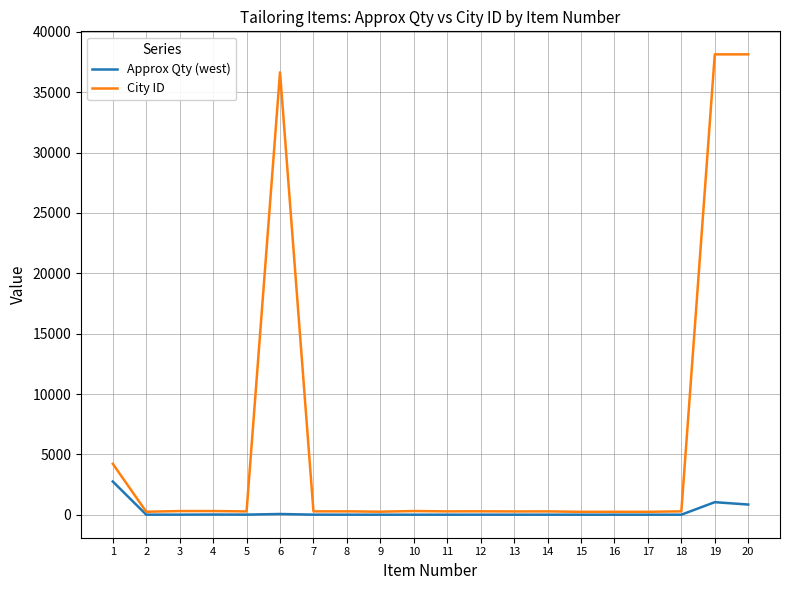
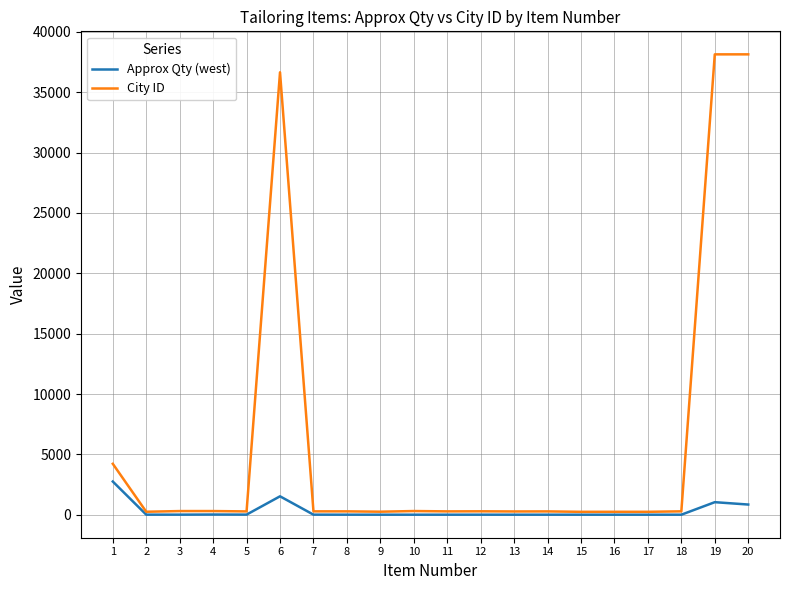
  {
    "Approx Qty (west)": {
      "1": 2800,
      "2": 0,
      "3": 0,
      "4": 0,
      "5": 0,
-     "6": 100,
+     "6": 1500,
      "7": 0,
      "8": 0,
      "9": 0,
      "10": 0,
      "11": 0,
      "12": 0,
      "13": 0,
      "14": 0,
      "15": 0,
      "16": 0,
      "17": 0,
      "18": 0,
      "19": 1000,
      "20": 800
    },
    "City ID": {
      "1": 4200,
      "2": 200,
      "3": 300,
      "4": 300,
      "5": 300,
      "6": 36700,
      "7": 300,
      "8": 300,
      "9": 300,
      "10": 300,
      "11": 300,
      "12": 300,
      "13": 300,
      "14": 300,
      "15": 200,
      "16": 200,
      "17": 200,
      "18": 300,
      "19": 38100,
      "20": 38100
    }
  }
